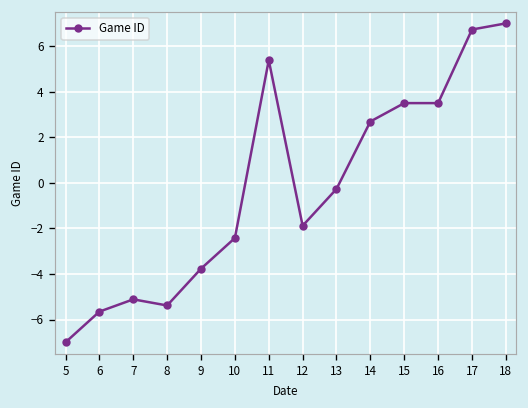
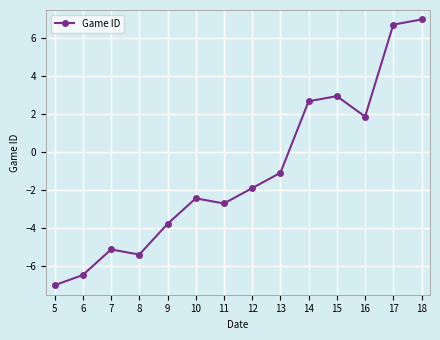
  {
    "5": -7.0,
-   "6": -5.7,
+   "6": -6.5,
    "7": -5.1,
    "8": -5.4,
    "9": -3.8,
    "10": -2.4,
-   "11": 5.4,
+   "11": -2.7,
    "12": -1.9,
-   "13": -0.3,
+   "13": -1.1,
    "14": 2.7,
-   "15": 3.5,
-   "16": 3.5,
+   "15": 3.0,
+   "16": 1.9,
    "17": 6.7,
    "18": 7.0
  }
